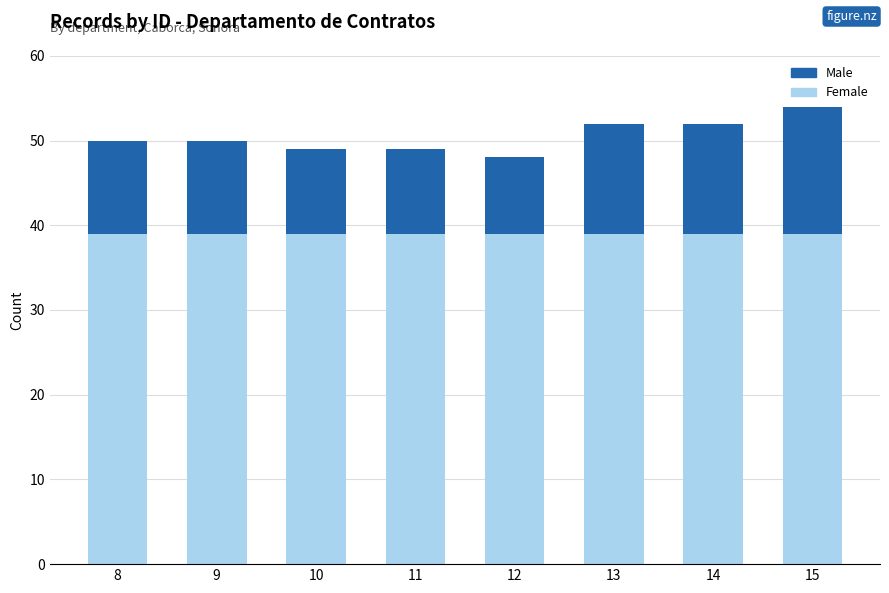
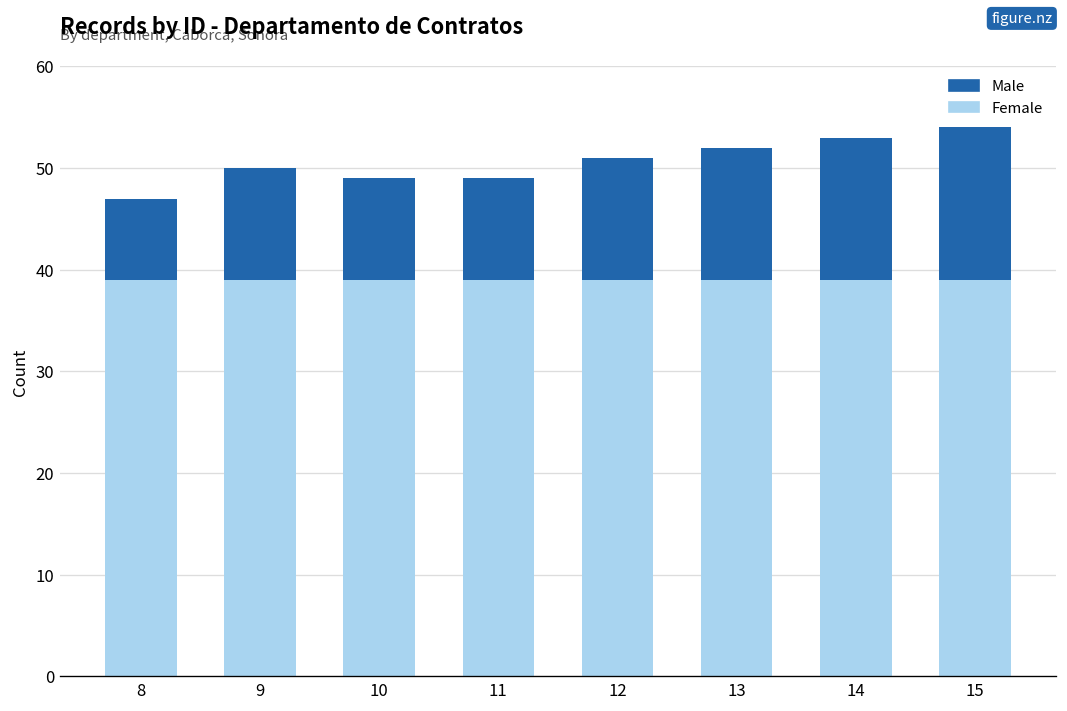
  {
    "Female": {
      "8": 39,
      "9": 39,
      "10": 39,
      "11": 39,
      "12": 39,
      "13": 39,
      "14": 39,
      "15": 39
    },
    "Male": {
-     "8": 11,
+     "8": 8,
      "9": 11,
      "10": 10,
      "11": 10,
-     "12": 9,
+     "12": 12,
      "13": 13,
-     "14": 13,
+     "14": 14,
      "15": 15
    }
  }
